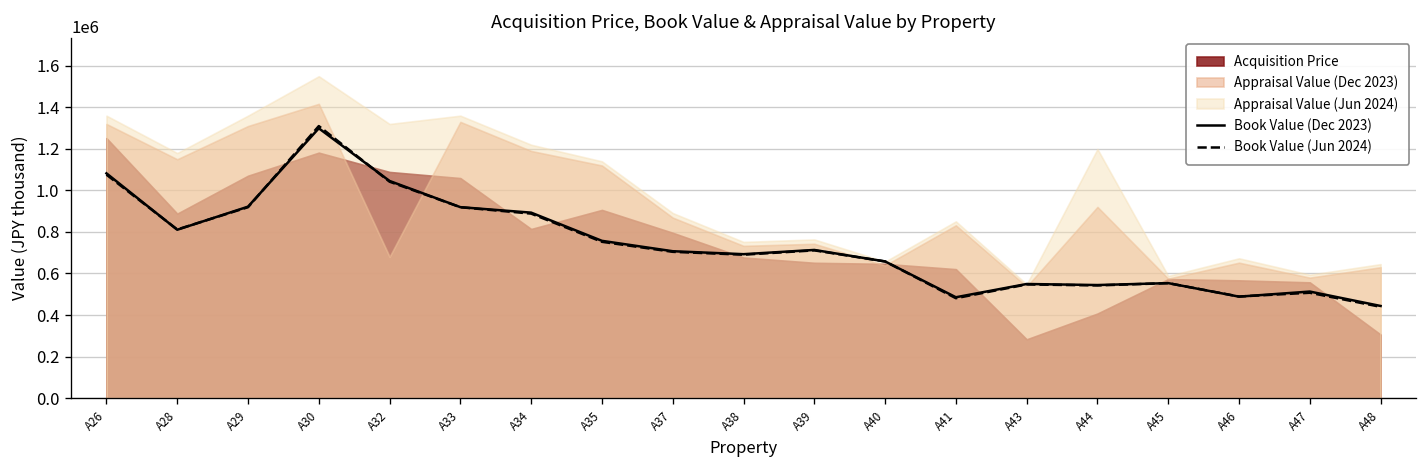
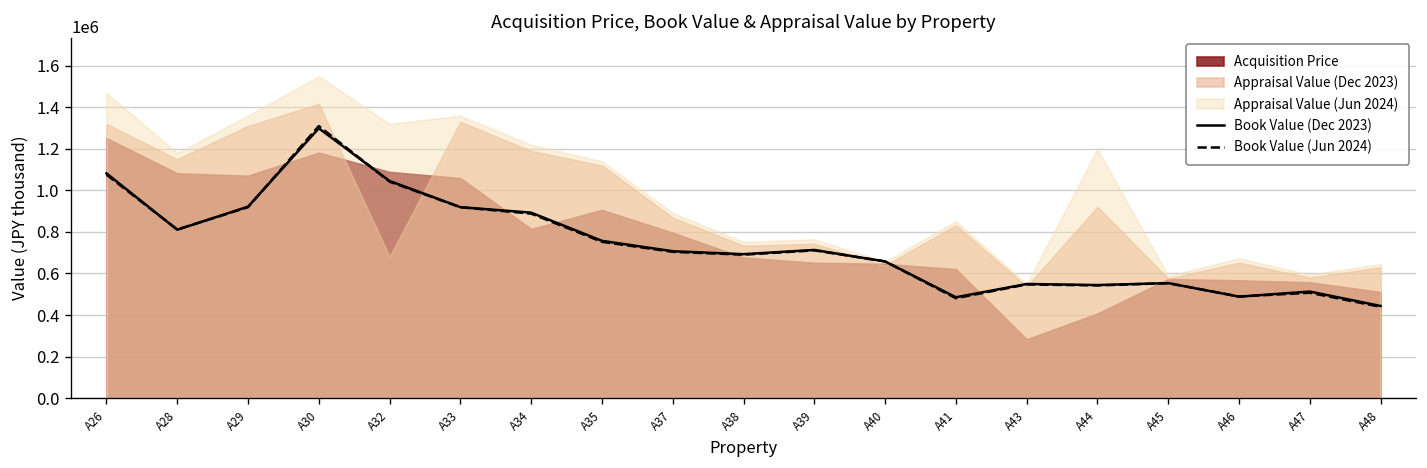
  {
    "Acquisition Price": {
      "A26": 1250000,
-     "A28": 890000,
+     "A28": 1080000,
      "A29": 1070000,
      "A30": 1180000,
      "A32": 1090000,
      "A33": 1060000,
      "A34": 810000,
      "A35": 910000,
      "A37": 800000,
      "A39": 650000,
      "A41": 620000,
      "A43": 280000,
      "A44": 410000,
      "A46": 570000,
      "A47": 560000,
-     "A48": 310000
+     "A48": 510000
    },
    "Appraisal Value (Dec 2023)": {
      "A26": 1320000,
      "A28": 1150000,
      "A29": 1310000,
      "A30": 1420000,
      "A32": 680000,
      "A33": 1330000,
      "A34": 1190000,
      "A35": 1120000,
      "A37": 870000,
      "A38": 730000,
      "A39": 740000,
      "A41": 830000,
      "A44": 920000,
      "A46": 650000,
      "A48": 630000
    },
    "Appraisal Value (Jun 2024)": {
-     "A26": 1360000,
+     "A26": 1470000,
      "A28": 1180000,
      "A29": 1360000,
      "A30": 1550000,
      "A32": 1320000,
      "A33": 1360000,
      "A34": 1220000,
      "A35": 1140000,
      "A37": 890000,
      "A38": 750000,
      "A39": 760000,
      "A41": 850000,
      "A44": 1200000,
      "A46": 670000,
      "A48": 650000
    }
  }
